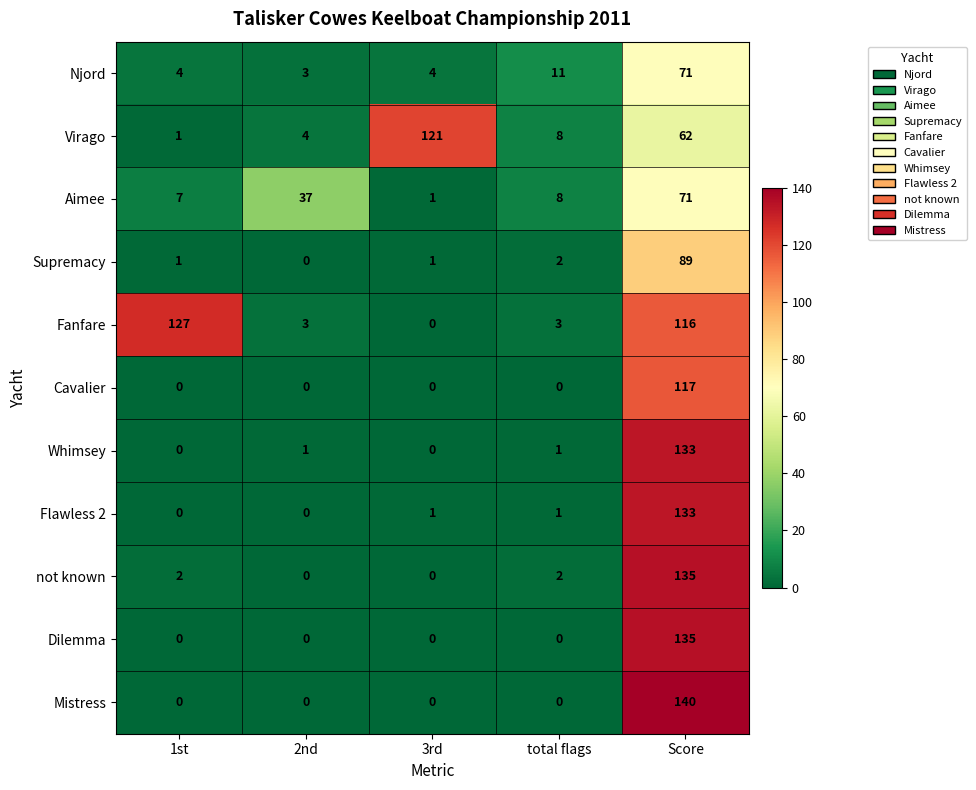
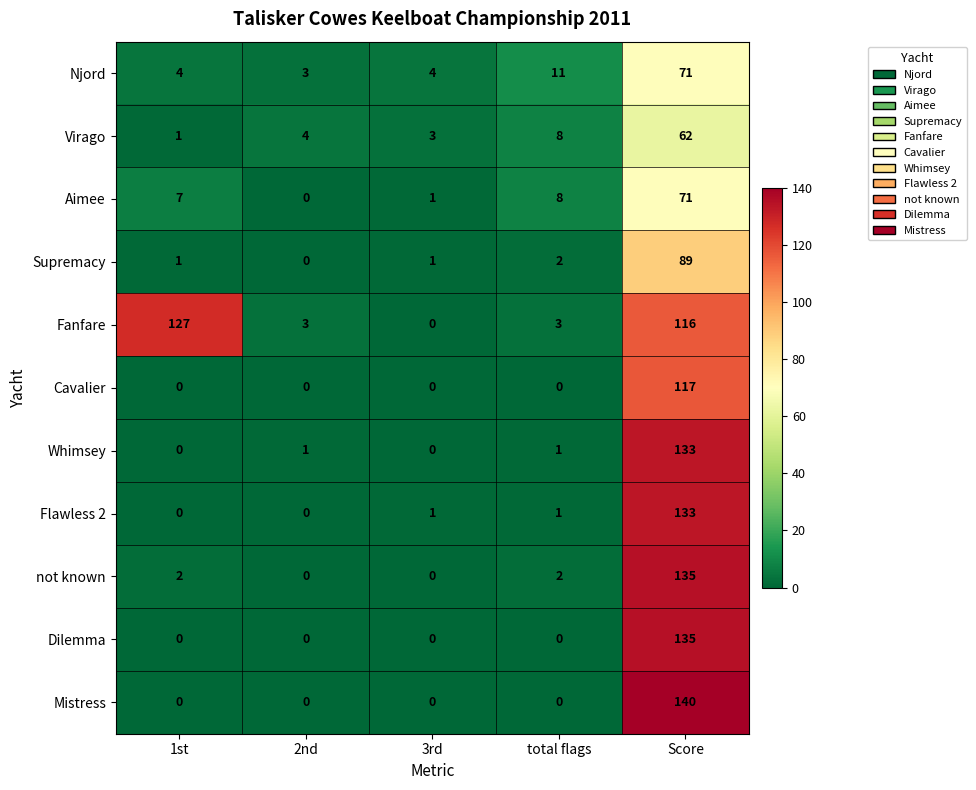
  {
    "Njord": {
      "1st": 4,
      "2nd": 3,
      "3rd": 4,
      "total flags": 11,
      "Score": 71
    },
    "Virago": {
      "1st": 1,
      "2nd": 4,
-     "3rd": 121,
+     "3rd": 3,
      "total flags": 8,
      "Score": 62
    },
    "Aimee": {
      "1st": 7,
-     "2nd": 37,
+     "2nd": 0,
      "3rd": 1,
      "total flags": 8,
      "Score": 71
    },
    "Supremacy": {
      "1st": 1,
      "2nd": 0,
      "3rd": 1,
      "total flags": 2,
      "Score": 89
    },
    "Fanfare": {
      "1st": 127,
      "2nd": 3,
      "3rd": 0,
      "total flags": 3,
      "Score": 116
    },
    "Cavalier": {
      "1st": 0,
      "2nd": 0,
      "3rd": 0,
      "total flags": 0,
      "Score": 117
    },
    "Whimsey": {
      "1st": 0,
      "2nd": 1,
      "3rd": 0,
      "total flags": 1,
      "Score": 133
    },
    "Flawless 2": {
      "1st": 0,
      "2nd": 0,
      "3rd": 1,
      "total flags": 1,
      "Score": 133
    },
    "not known": {
      "1st": 2,
      "2nd": 0,
      "3rd": 0,
      "total flags": 2,
      "Score": 135
    },
    "Dilemma": {
      "1st": 0,
      "2nd": 0,
      "3rd": 0,
      "total flags": 0,
      "Score": 135
    },
    "Mistress": {
      "1st": 0,
      "2nd": 0,
      "3rd": 0,
      "total flags": 0,
      "Score": 140
    }
  }
